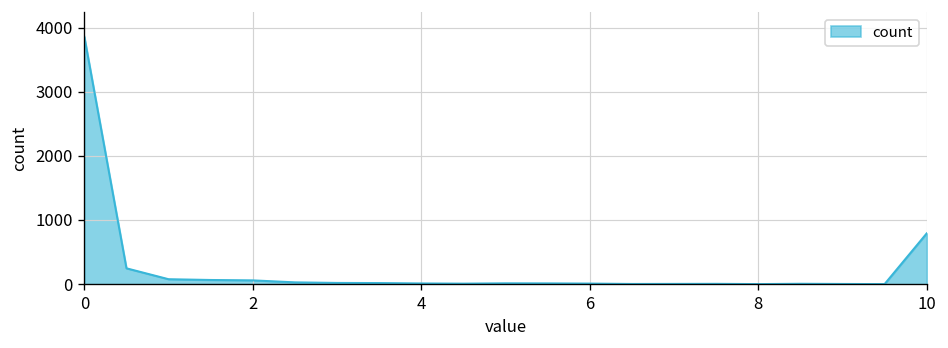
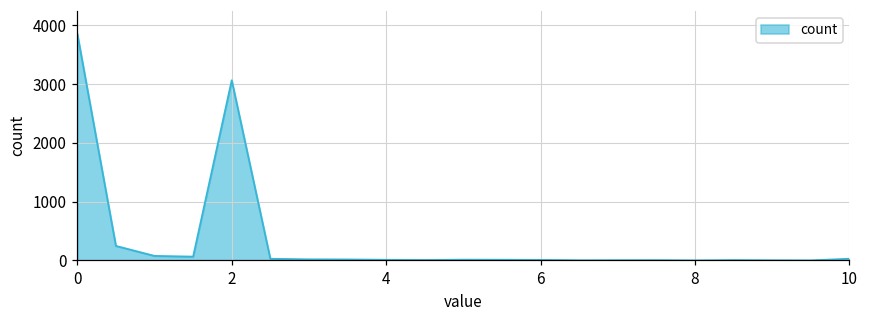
  {
    "0": 3900,
-   "2": 100,
+   "2": 3100,
    "4": 0,
    "6": 0,
    "8": 0,
-   "10": 800
+   "10": 0
  }
